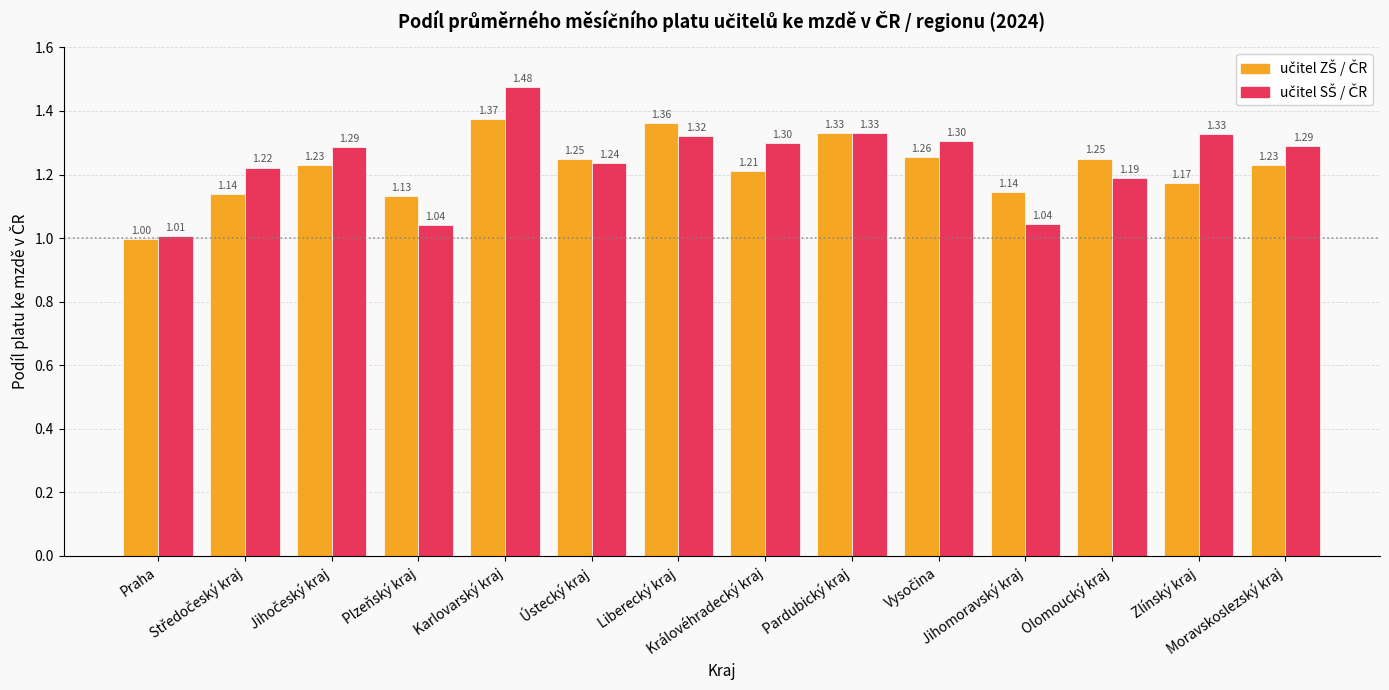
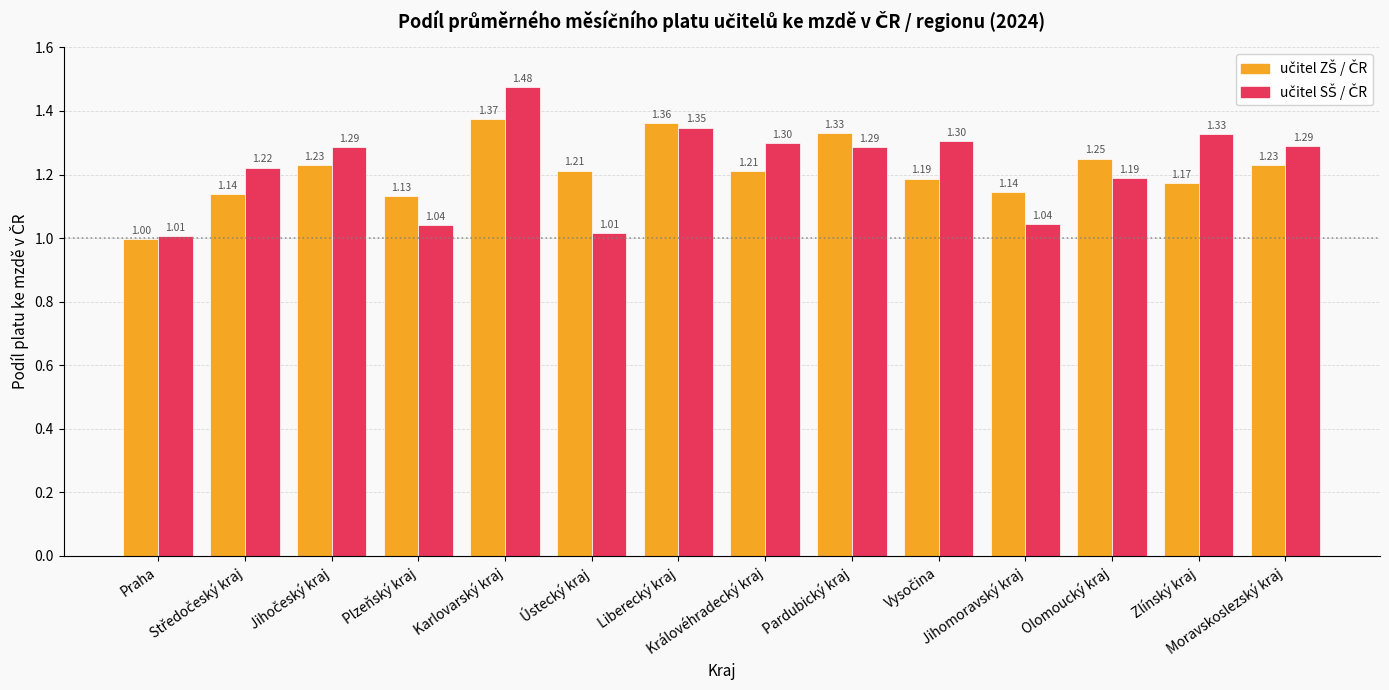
  {
    "učitel ZŠ / ČR": {
      "Praha": 1.00,
      "Středočeský kraj": 1.14,
      "Jihočeský kraj": 1.23,
      "Plzeňský kraj": 1.13,
      "Karlovarský kraj": 1.37,
-     "Ústecký kraj": 1.25,
+     "Ústecký kraj": 1.21,
      "Liberecký kraj": 1.36,
      "Královéhradecký kraj": 1.21,
      "Pardubický kraj": 1.33,
-     "Vysočina": 1.26,
+     "Vysočina": 1.19,
      "Jihomoravský kraj": 1.14,
      "Olomoucký kraj": 1.25,
      "Zlínský kraj": 1.17,
      "Moravskoslezský kraj": 1.23
    },
    "učitel SŠ / ČR": {
      "Praha": 1.01,
      "Středočeský kraj": 1.22,
      "Jihočeský kraj": 1.29,
      "Plzeňský kraj": 1.04,
      "Karlovarský kraj": 1.48,
-     "Ústecký kraj": 1.24,
-     "Liberecký kraj": 1.32,
+     "Ústecký kraj": 1.01,
+     "Liberecký kraj": 1.35,
      "Královéhradecký kraj": 1.30,
-     "Pardubický kraj": 1.33,
+     "Pardubický kraj": 1.29,
      "Vysočina": 1.30,
      "Jihomoravský kraj": 1.04,
      "Olomoucký kraj": 1.19,
      "Zlínský kraj": 1.33,
      "Moravskoslezský kraj": 1.29
    }
  }
